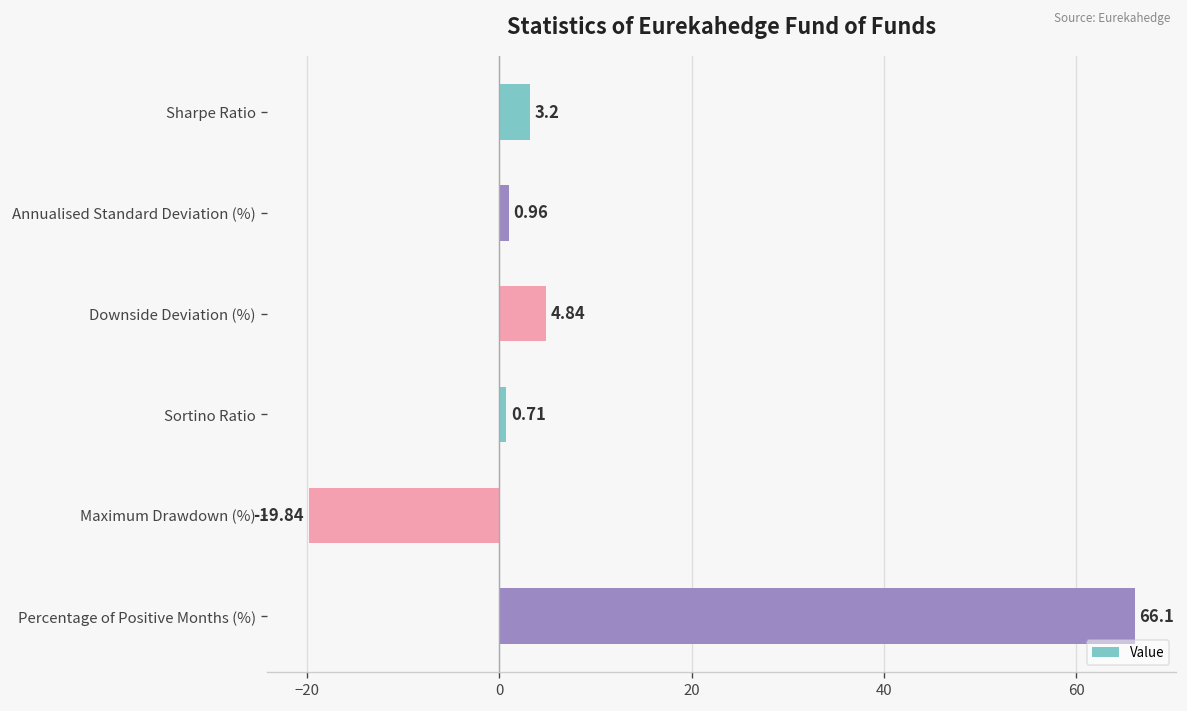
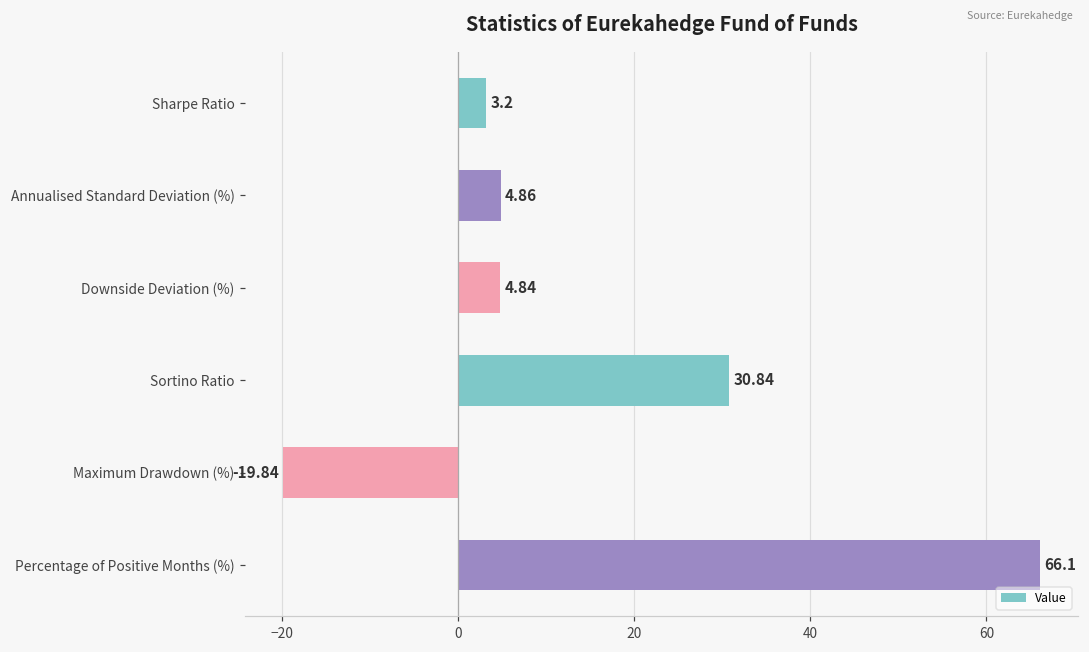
  {
    "Sharpe Ratio": 3.2,
-   "Annualised Standard Deviation (%)": 0.96,
+   "Annualised Standard Deviation (%)": 4.86,
    "Downside Deviation (%)": 4.84,
-   "Sortino Ratio": 0.71,
+   "Sortino Ratio": 30.84,
    "Maximum Drawdown (%)": -19.84,
    "Percentage of Positive Months (%)": 66.1
  }
